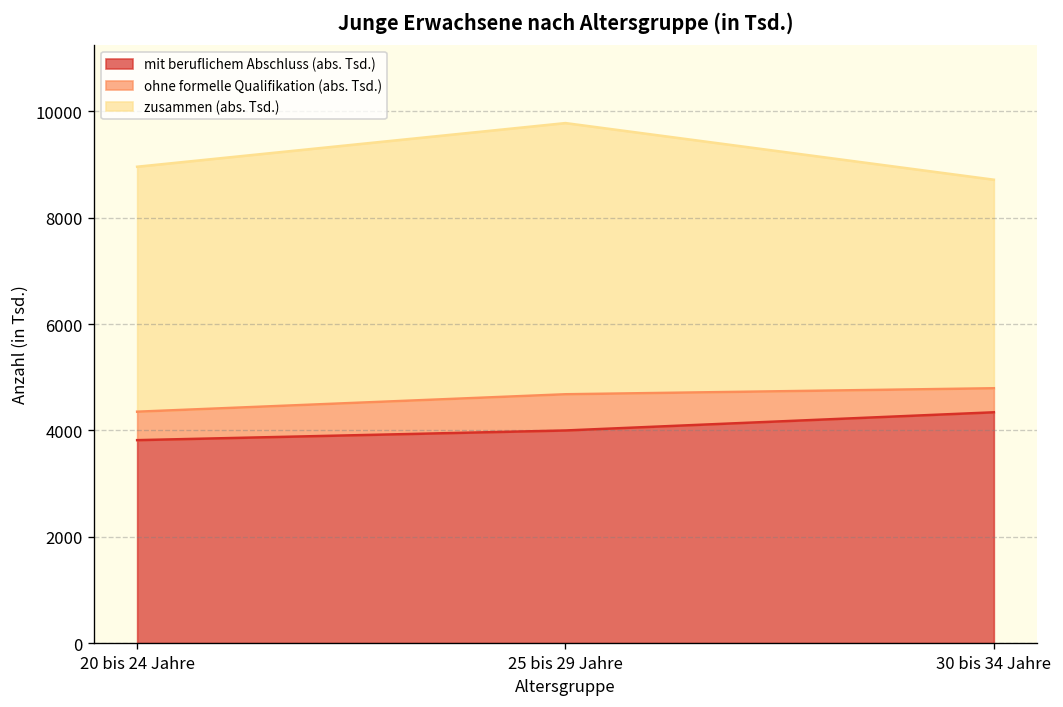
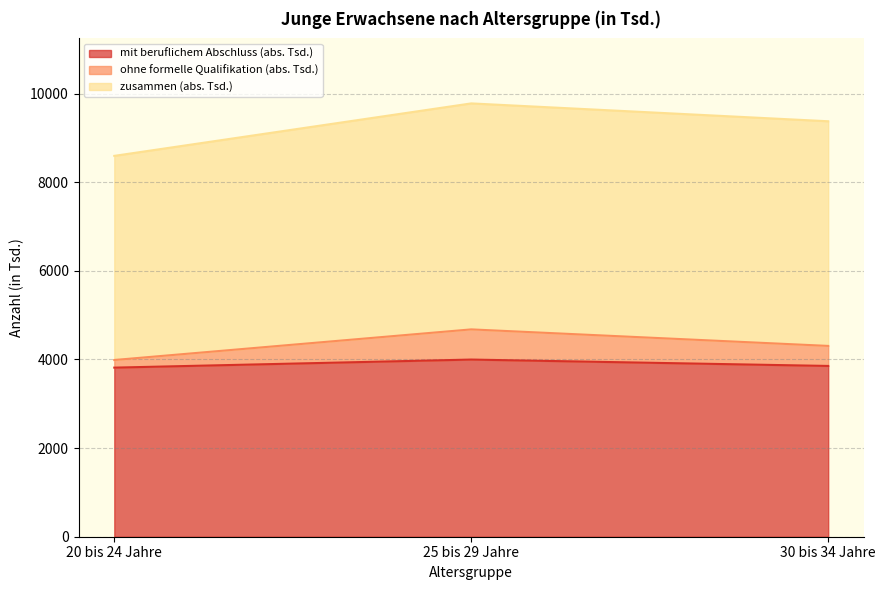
  {
    "mit beruflichem Abschluss (abs. Tsd.)": {
      "20 bis 24 Jahre": 3800,
      "25 bis 29 Jahre": 4000,
-     "30 bis 34 Jahre": 4300
+     "30 bis 34 Jahre": 3900
    },
    "ohne formelle Qualifikation (abs. Tsd.)": {
-     "20 bis 24 Jahre": 500,
+     "20 bis 24 Jahre": 200,
      "25 bis 29 Jahre": 700,
      "30 bis 34 Jahre": 500
    },
    "zusammen (abs. Tsd.)": {
      "20 bis 24 Jahre": 4600,
      "25 bis 29 Jahre": 5100,
-     "30 bis 34 Jahre": 3900
+     "30 bis 34 Jahre": 5100
    }
  }
